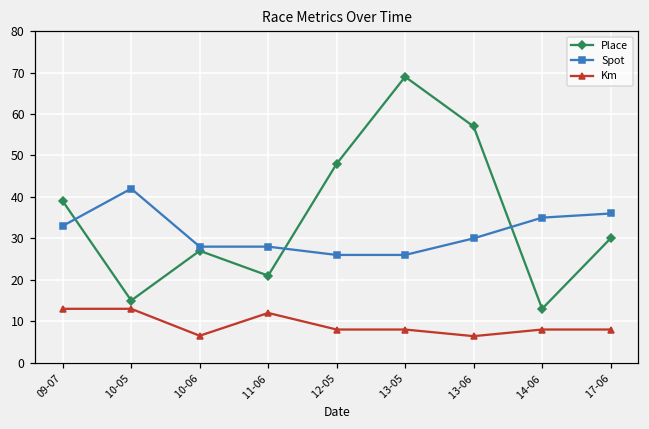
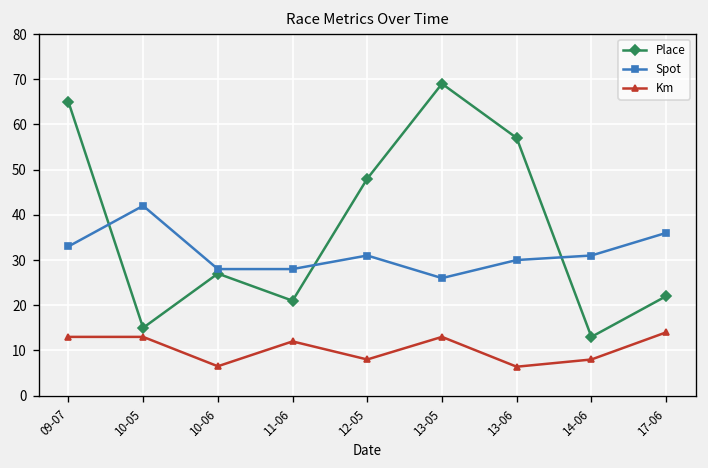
  {
    "Place": {
-     "09-07": 39,
+     "09-07": 65,
      "10-05": 15,
      "10-06": 27,
      "11-06": 21,
      "12-05": 48,
      "13-05": 69,
      "13-06": 57,
      "14-06": 13,
-     "17-06": 30
+     "17-06": 22
    },
    "Spot": {
      "09-07": 33,
      "10-05": 42,
      "10-06": 28,
      "11-06": 28,
-     "12-05": 26,
+     "12-05": 31,
      "13-05": 26,
      "13-06": 30,
-     "14-06": 35,
+     "14-06": 31,
      "17-06": 36
    },
    "Km": {
      "09-07": 13,
      "10-05": 13,
      "10-06": 7,
      "11-06": 12,
      "12-05": 8,
-     "13-05": 8,
+     "13-05": 13,
      "13-06": 6,
      "14-06": 8,
-     "17-06": 8
+     "17-06": 14
    }
  }
